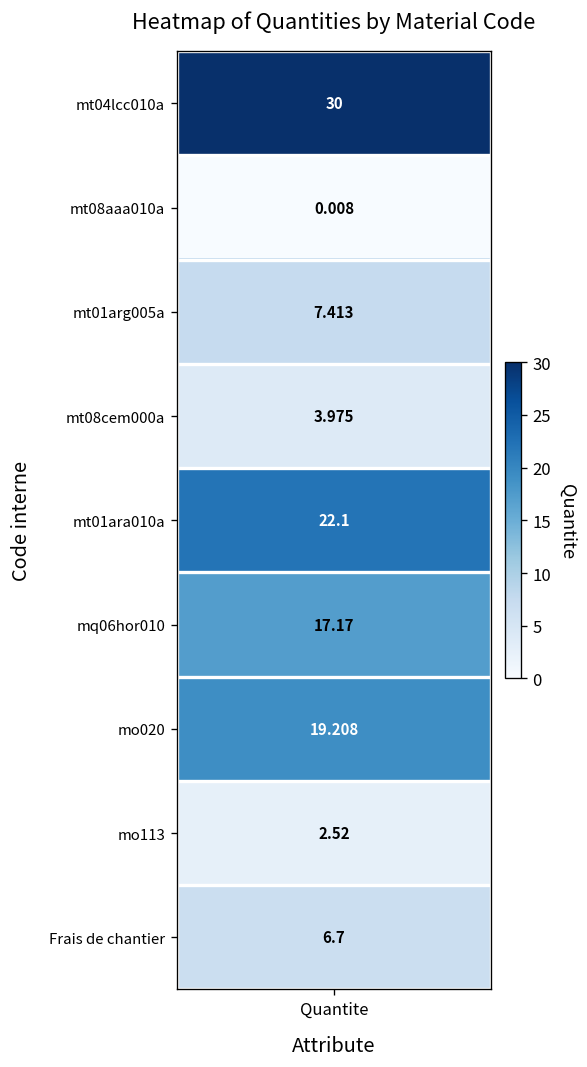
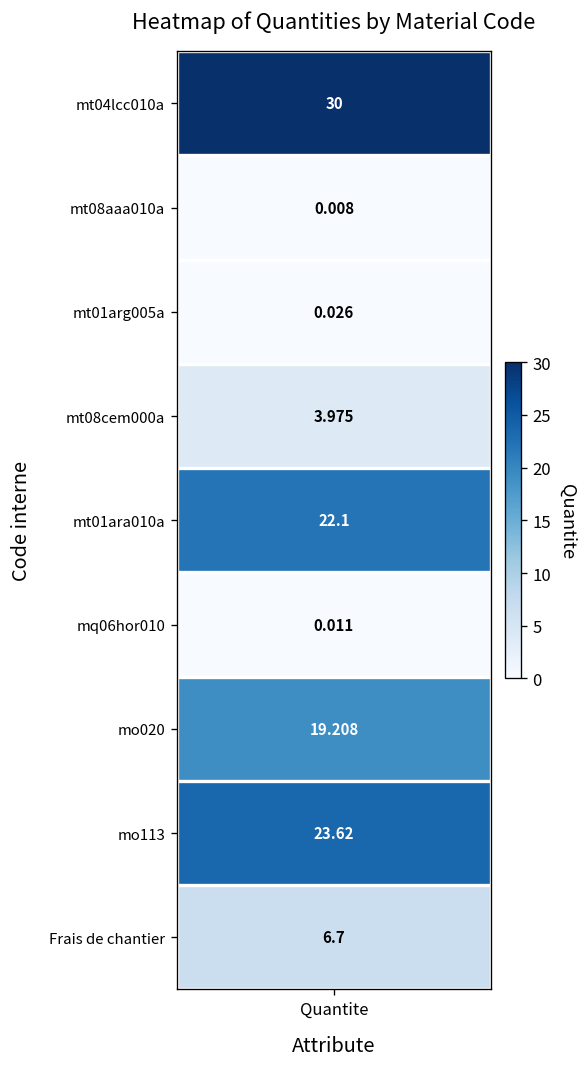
  {
    "mt04lcc010a": {
      "Quantite": 30
    },
    "mt08aaa010a": {
      "Quantite": 0.008
    },
    "mt01arg005a": {
-     "Quantite": 7.413
+     "Quantite": 0.026
    },
    "mt08cem000a": {
      "Quantite": 3.975
    },
    "mt01ara010a": {
      "Quantite": 22.1
    },
    "mq06hor010": {
-     "Quantite": 17.17
+     "Quantite": 0.011
    },
    "mo020": {
      "Quantite": 19.208
    },
    "mo113": {
-     "Quantite": 2.52
+     "Quantite": 23.62
    },
    "Frais de chantier": {
      "Quantite": 6.7
    }
  }
